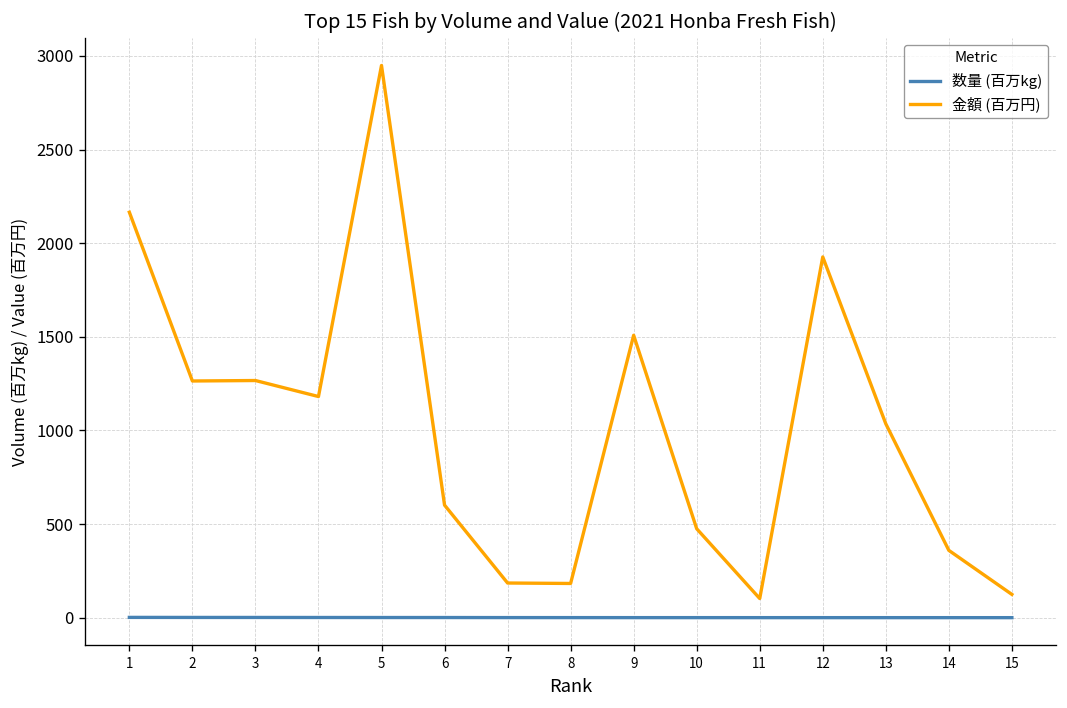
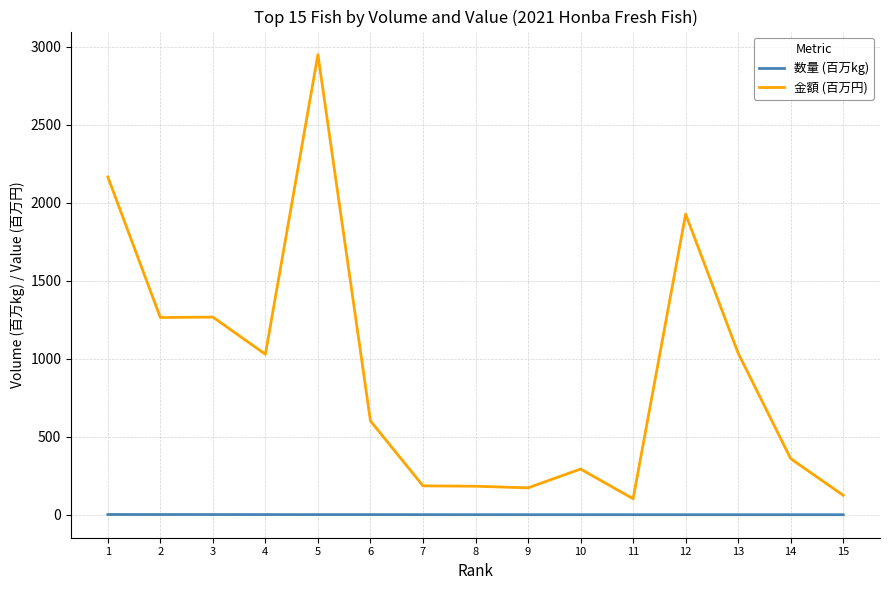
  {
    "数量 (百万kg)": {
      "1": 0,
      "2": 0,
      "3": 0,
      "4": 0,
      "5": 0,
      "6": 0,
      "7": 0,
      "8": 0,
      "9": 0,
      "10": 0,
      "11": 0,
      "12": 0,
      "13": 0,
      "14": 0,
      "15": 0
    },
    "金額 (百万円)": {
      "1": 2170,
      "2": 1260,
      "3": 1270,
-     "4": 1180,
+     "4": 1030,
      "5": 2950,
      "6": 600,
      "7": 190,
      "8": 180,
-     "9": 1510,
-     "10": 480,
+     "9": 170,
+     "10": 290,
      "11": 100,
      "12": 1930,
      "13": 1040,
      "14": 360,
      "15": 120
    }
  }
